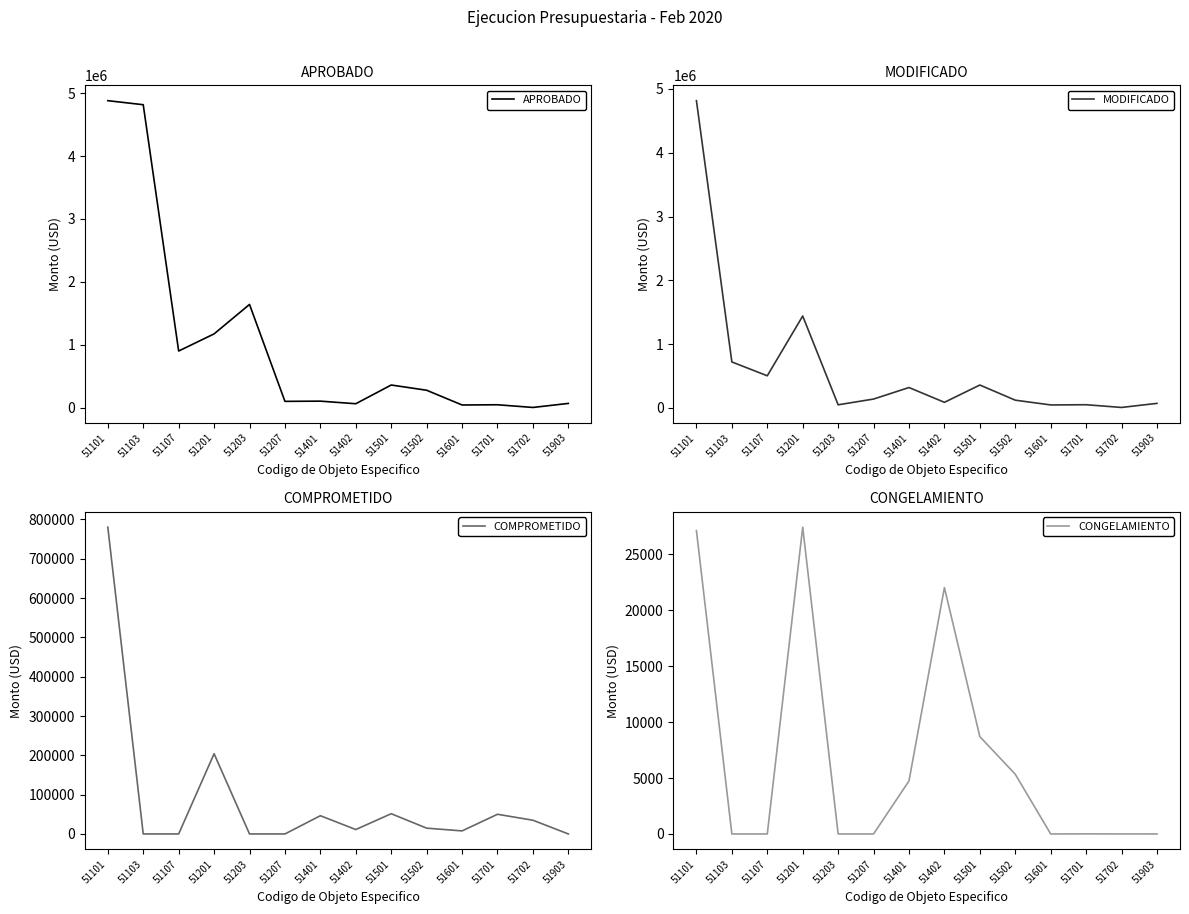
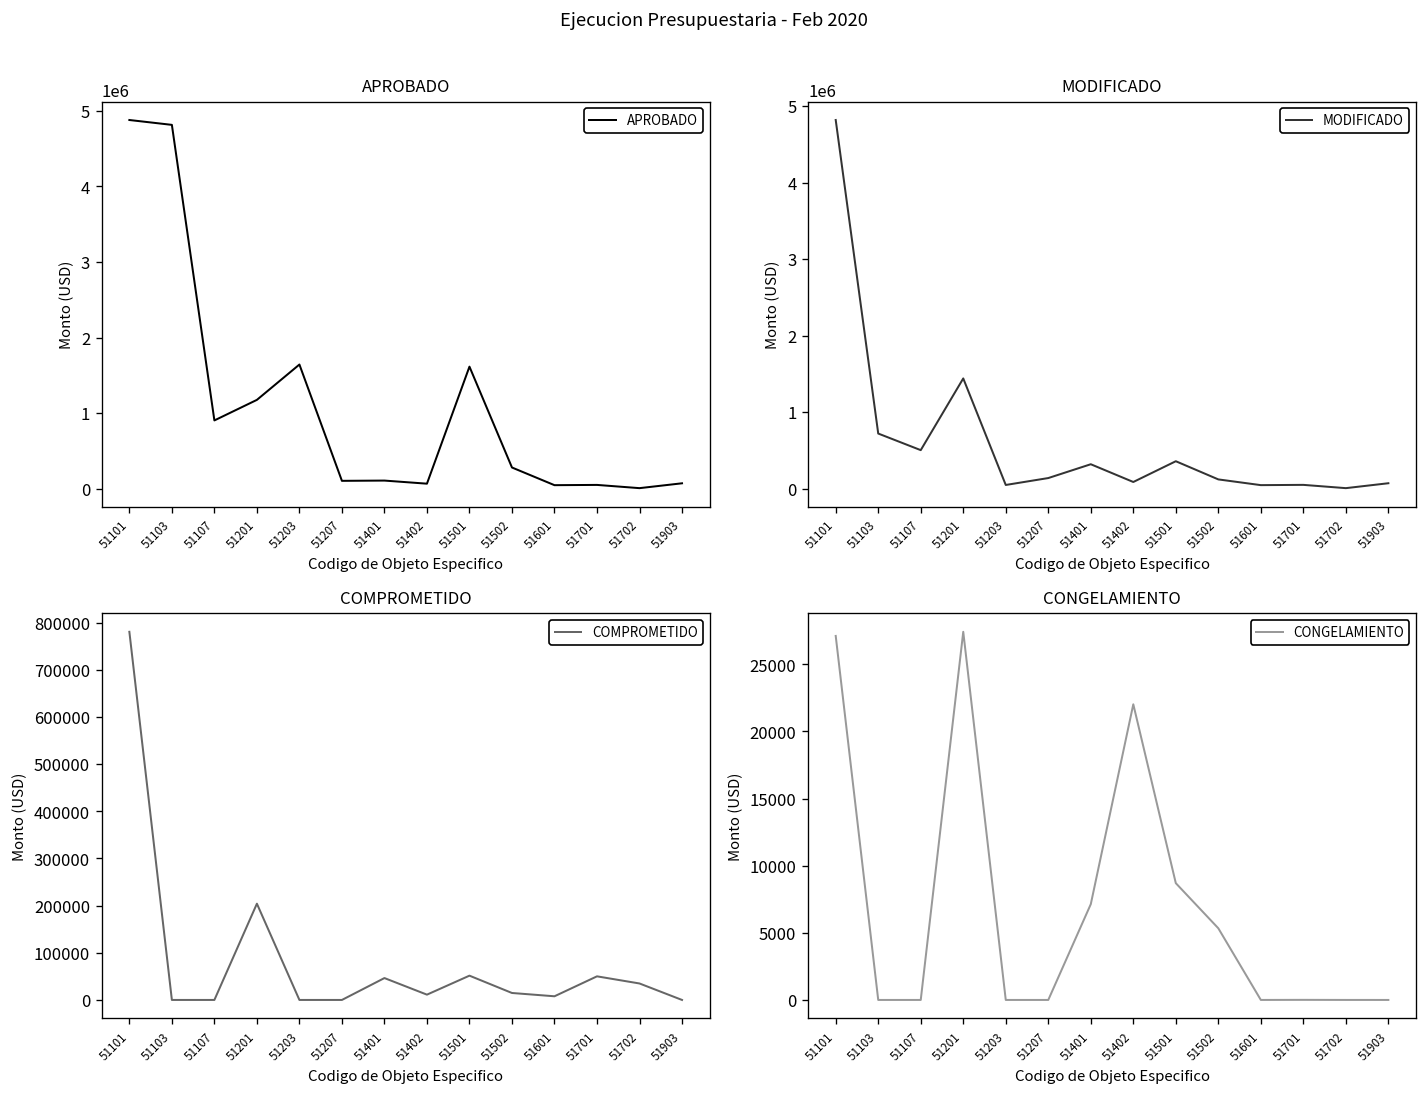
  {
    "APROBADO": {
      "51101": 4900000,
      "51103": 4800000,
      "51107": 900000,
      "51201": 1200000,
      "51203": 1600000,
      "51207": 100000,
      "51401": 100000,
      "51402": 100000,
-     "51501": 400000,
+     "51501": 1600000,
      "51502": 300000,
      "51601": 0,
      "51701": 100000,
      "51702": 0,
      "51903": 100000
    },
    "MODIFICADO": {
      "51101": 4800000,
      "51103": 700000,
      "51107": 500000,
      "51201": 1400000,
      "51203": 0,
      "51207": 100000,
      "51401": 300000,
      "51402": 100000,
      "51501": 400000,
      "51502": 100000,
      "51601": 0,
      "51701": 100000,
      "51702": 0,
      "51903": 100000
    },
    "COMPROMETIDO": {
      "51101": 780000,
      "51103": 0,
      "51107": 0,
      "51201": 200000,
      "51203": 0,
      "51207": 0,
      "51401": 50000,
      "51402": 10000,
      "51501": 50000,
      "51502": 10000,
      "51601": 10000,
      "51701": 50000,
      "51702": 30000,
      "51903": 0
    },
    "CONGELAMIENTO": {
      "51101": 27100,
      "51103": 0,
      "51107": 0,
      "51201": 27400,
      "51203": 0,
      "51207": 0,
-     "51401": 4700,
+     "51401": 7100,
      "51402": 22000,
      "51501": 8700,
      "51502": 5300,
      "51601": 0,
      "51701": 0,
      "51702": 0,
      "51903": 0
    }
  }
